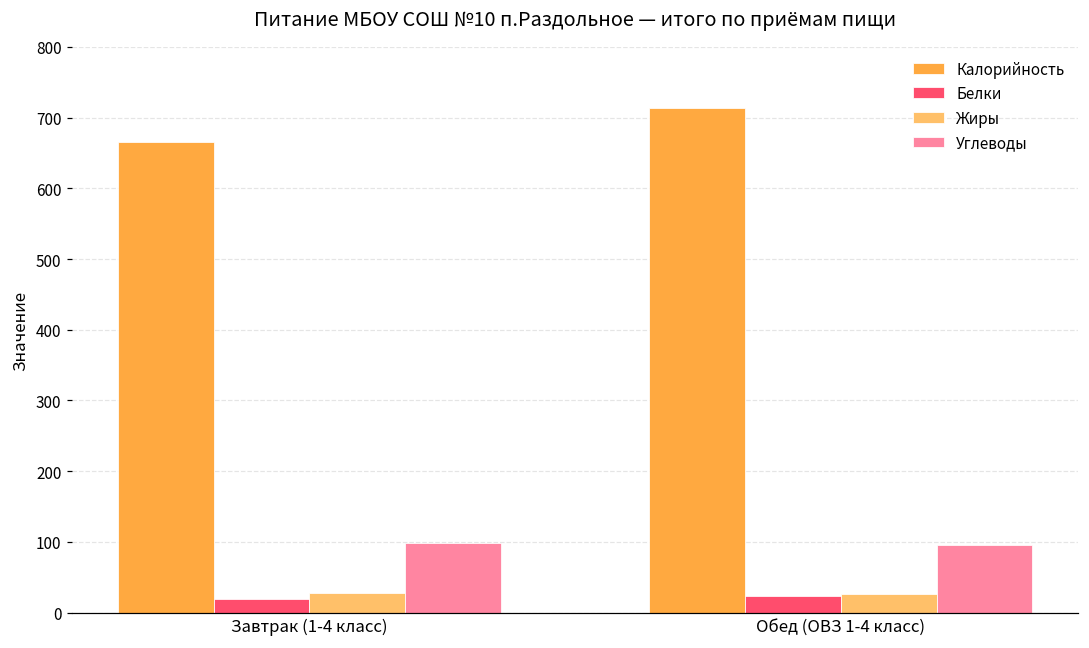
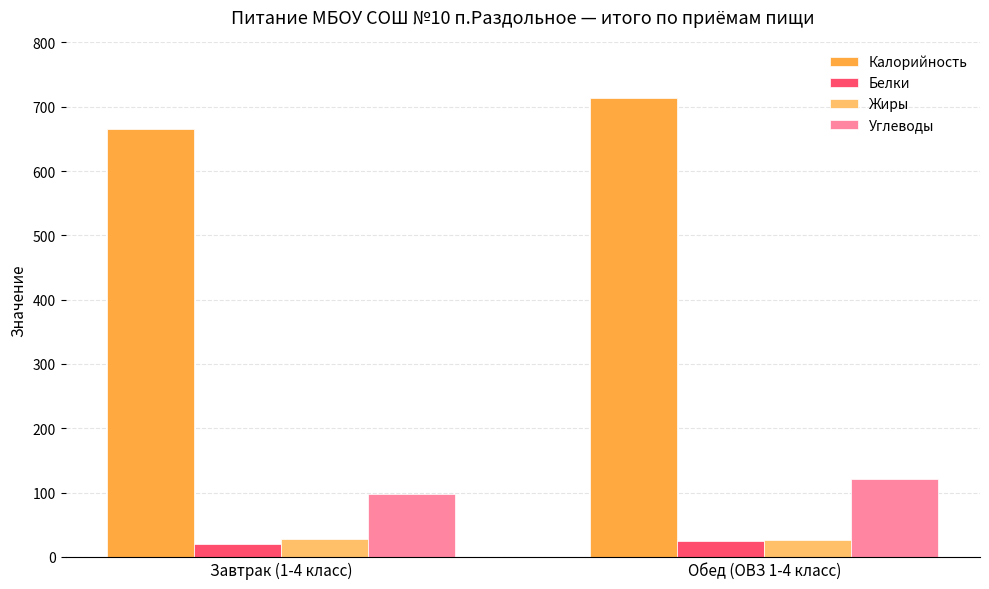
  {
    "Белки": {
      "Завтрак (1-4 класс)": 20,
      "Обед (ОВЗ 1-4 класс)": 20
    },
    "Углеводы": {
      "Завтрак (1-4 класс)": 100,
-     "Обед (ОВЗ 1-4 класс)": 100
+     "Обед (ОВЗ 1-4 класс)": 120
    }
  }
